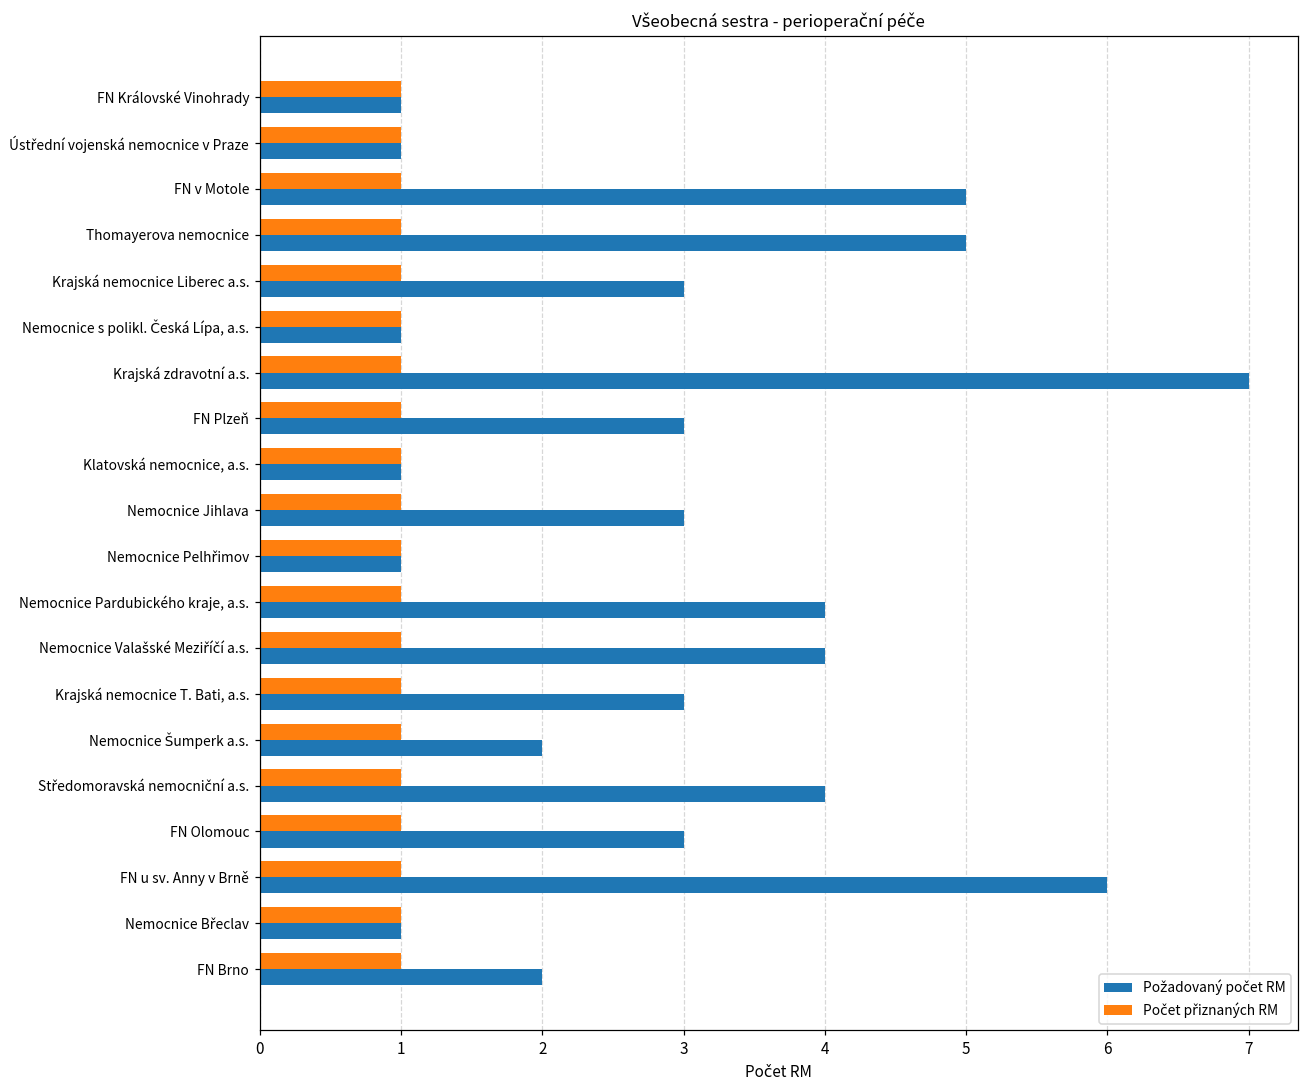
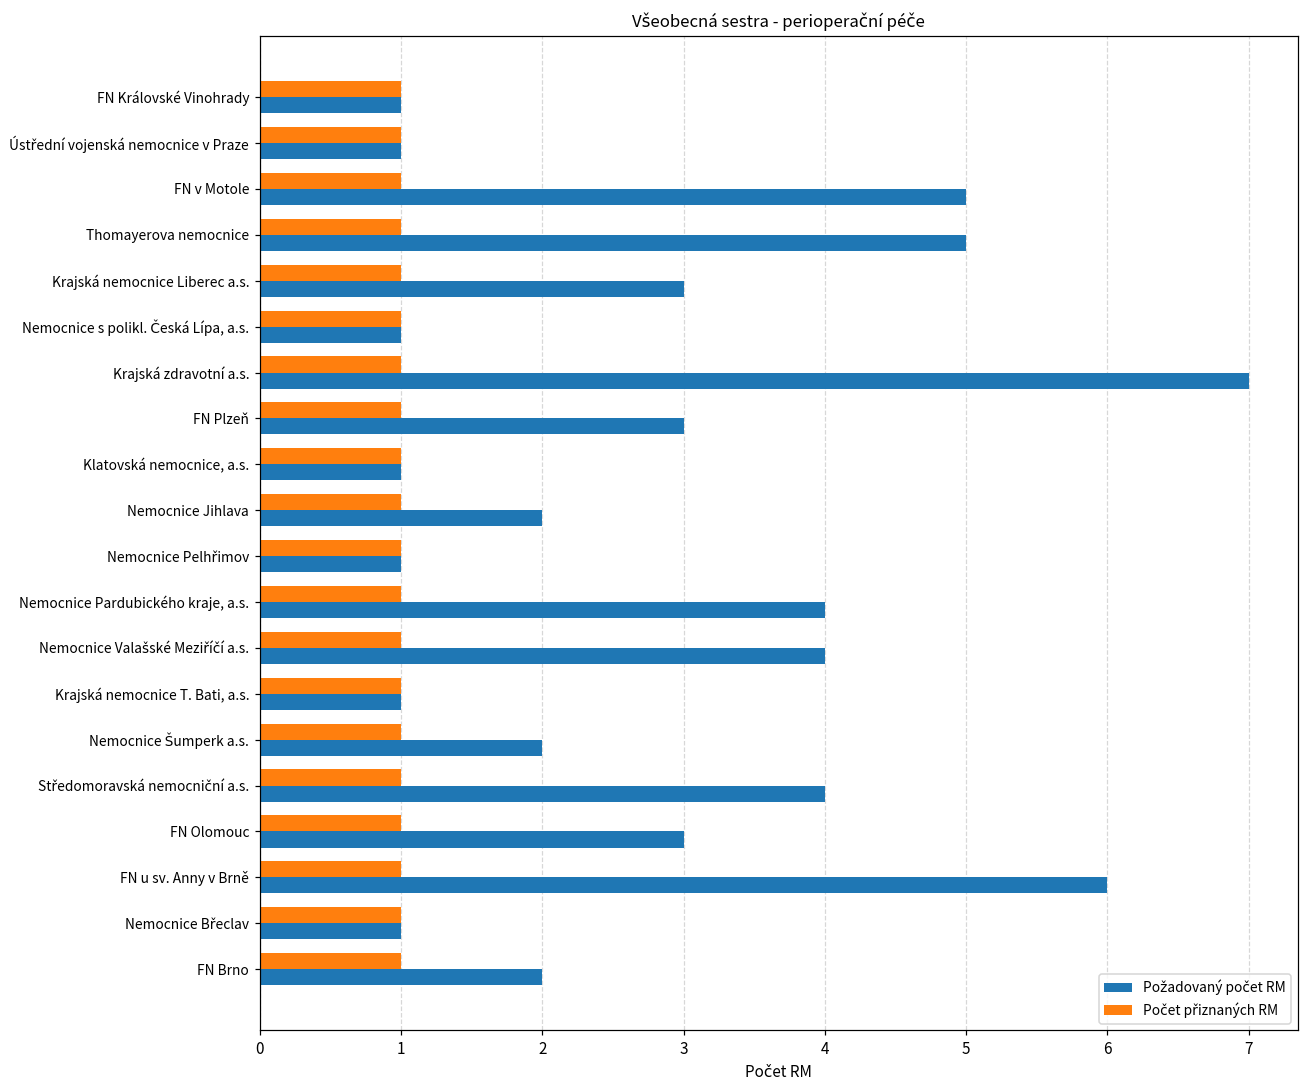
  {
    "Požadovaný počet RM": {
      "FN Královské Vinohrady": 1,
      "Ústřední vojenská nemocnice v Praze": 1,
      "FN v Motole": 5,
      "Thomayerova nemocnice": 5,
      "Krajská nemocnice Liberec a.s.": 3,
      "Nemocnice s polikl. Česká Lípa, a.s.": 1,
      "Krajská zdravotní a.s.": 7,
      "FN Plzeň": 3,
      "Klatovská nemocnice, a.s.": 1,
-     "Nemocnice Jihlava": 3,
+     "Nemocnice Jihlava": 2,
      "Nemocnice Pelhřimov": 1,
      "Nemocnice Pardubického kraje, a.s.": 4,
      "Nemocnice Valašské Meziříčí a.s.": 4,
-     "Krajská nemocnice T. Bati, a.s.": 3,
+     "Krajská nemocnice T. Bati, a.s.": 1,
      "Nemocnice Šumperk a.s.": 2,
      "Středomoravská nemocniční a.s.": 4,
      "FN Olomouc": 3,
      "FN u sv. Anny v Brně": 6,
      "Nemocnice Břeclav": 1,
      "FN Brno": 2
    },
    "Počet přiznaných RM": {
      "FN Královské Vinohrady": 1,
      "Ústřední vojenská nemocnice v Praze": 1,
      "FN v Motole": 1,
      "Thomayerova nemocnice": 1,
      "Krajská nemocnice Liberec a.s.": 1,
      "Nemocnice s polikl. Česká Lípa, a.s.": 1,
      "Krajská zdravotní a.s.": 1,
      "FN Plzeň": 1,
      "Klatovská nemocnice, a.s.": 1,
      "Nemocnice Jihlava": 1,
      "Nemocnice Pelhřimov": 1,
      "Nemocnice Pardubického kraje, a.s.": 1,
      "Nemocnice Valašské Meziříčí a.s.": 1,
      "Krajská nemocnice T. Bati, a.s.": 1,
      "Nemocnice Šumperk a.s.": 1,
      "Středomoravská nemocniční a.s.": 1,
      "FN Olomouc": 1,
      "FN u sv. Anny v Brně": 1,
      "Nemocnice Břeclav": 1,
      "FN Brno": 1
    }
  }
